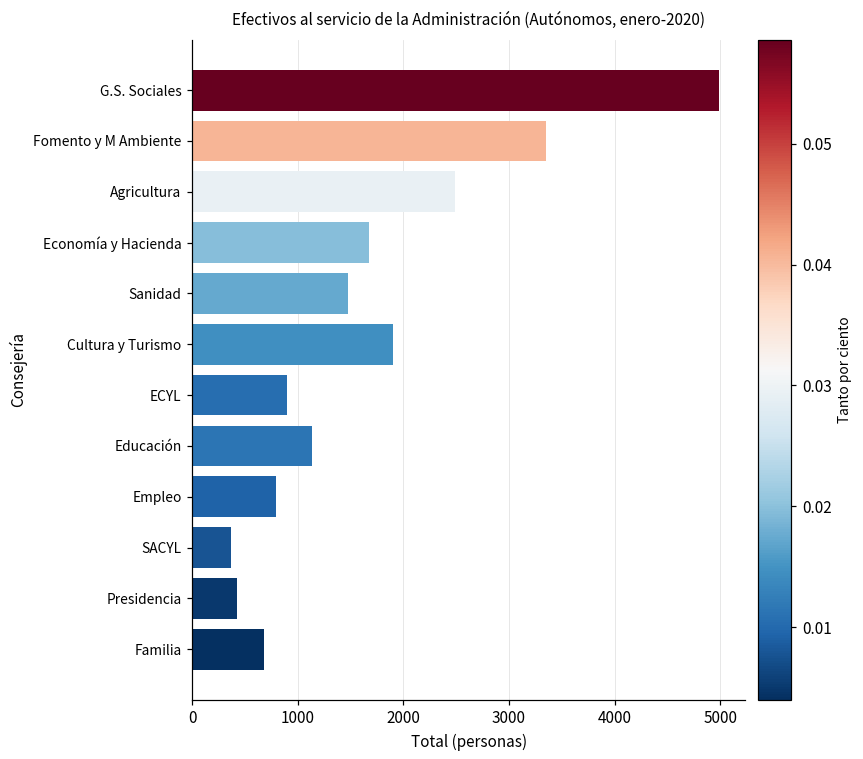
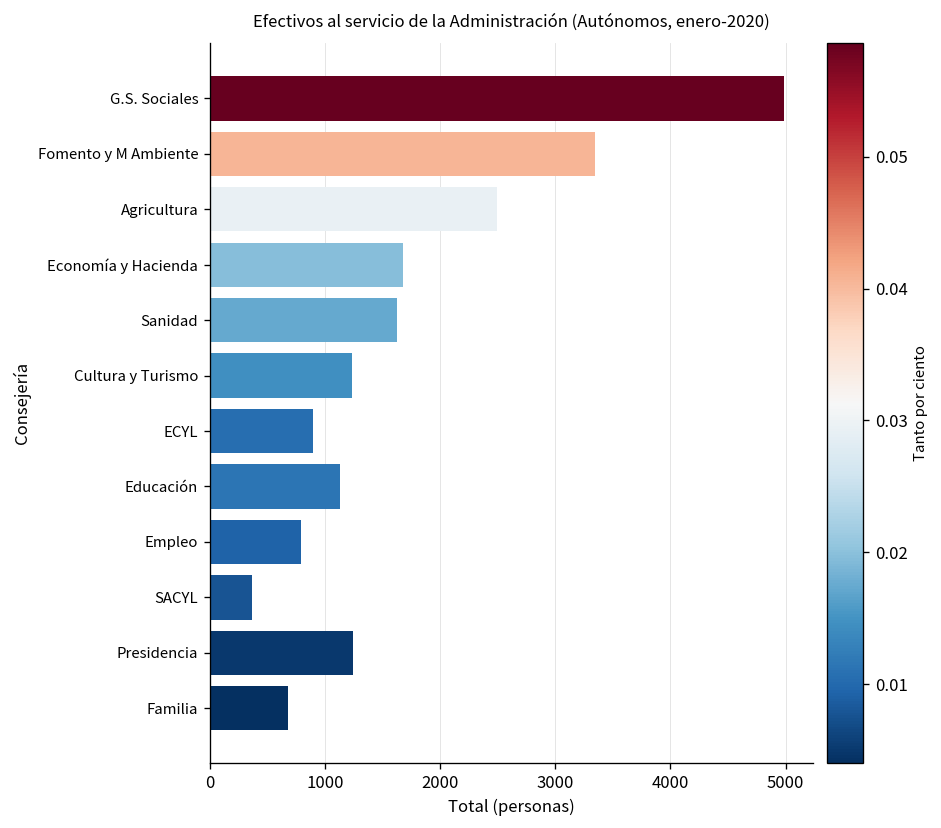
  {
    "G.S. Sociales": 5000,
    "Fomento y M Ambiente": 3300,
    "Agricultura": 2500,
    "Economía y Hacienda": 1700,
-   "Sanidad": 1500,
-   "Cultura y Turismo": 1900,
+   "Sanidad": 1600,
+   "Cultura y Turismo": 1200,
    "ECYL": 900,
    "Educación": 1100,
    "Empleo": 800,
    "SACYL": 400,
-   "Presidencia": 400,
+   "Presidencia": 1200,
    "Familia": 700
  }
